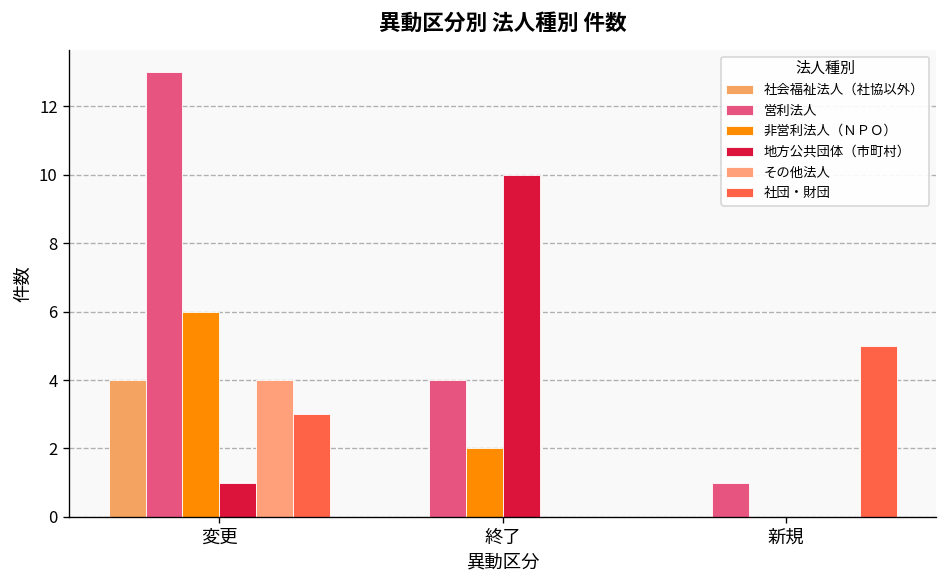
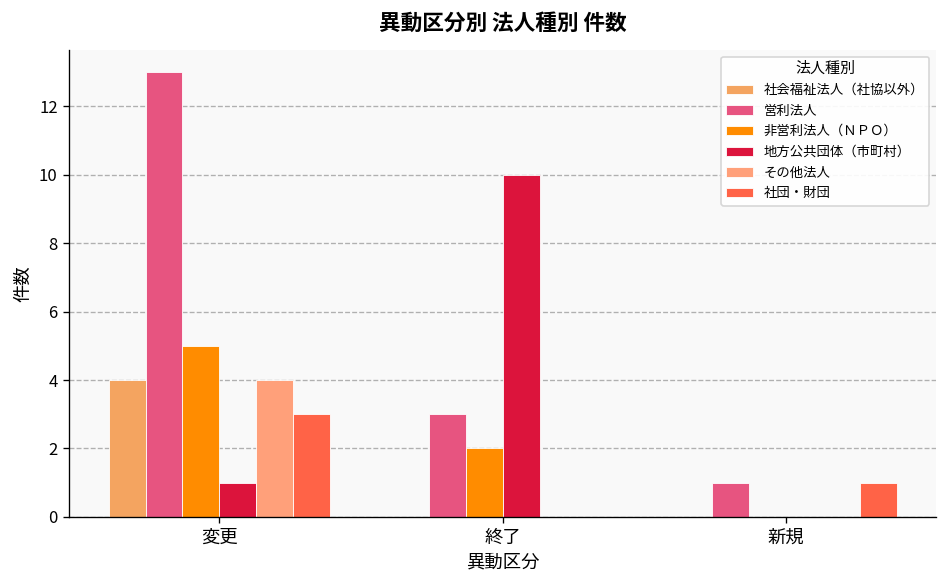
  {
    "営利法人": {
      "変更": 13,
-     "終了": 4,
+     "終了": 3,
      "新規": 1
    },
    "非営利法人（ＮＰＯ）": {
-     "変更": 6,
+     "変更": 5,
      "終了": 2,
      "新規": 0
    },
    "地方公共団体（市町村）": {
      "変更": 1,
      "終了": 10,
      "新規": 0
    },
    "社団・財団": {
      "変更": 3,
      "終了": 0,
-     "新規": 5
+     "新規": 1
    }
  }
